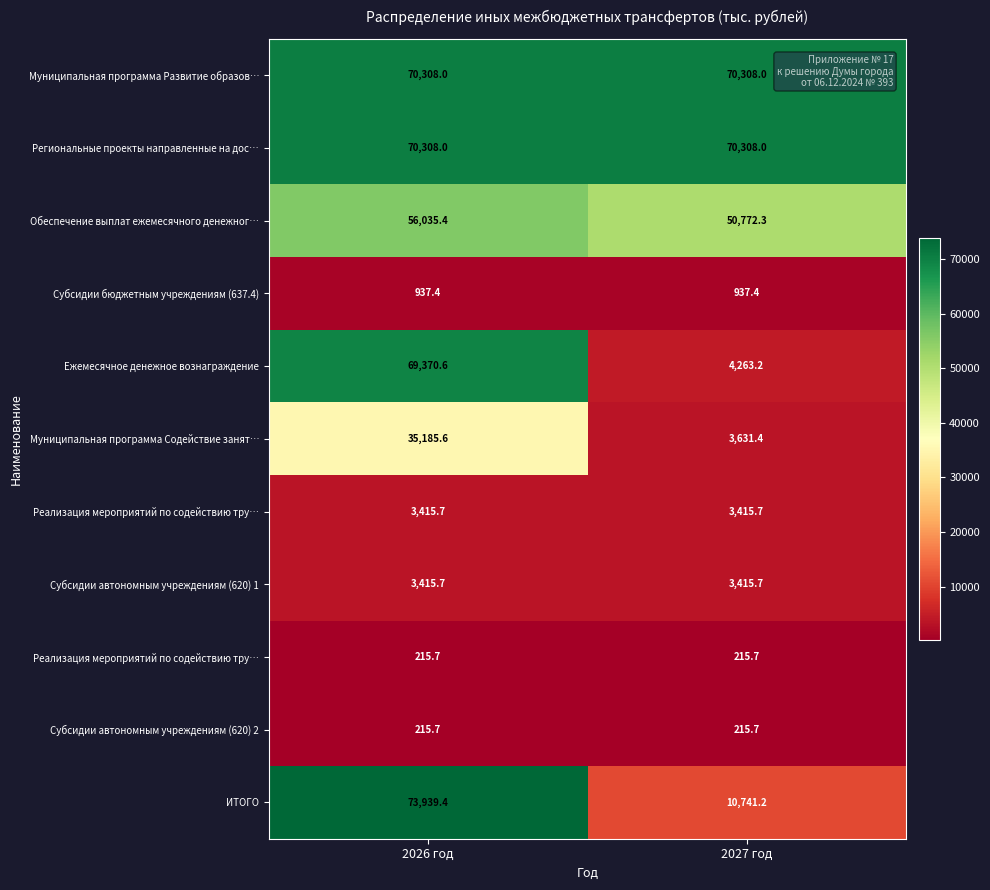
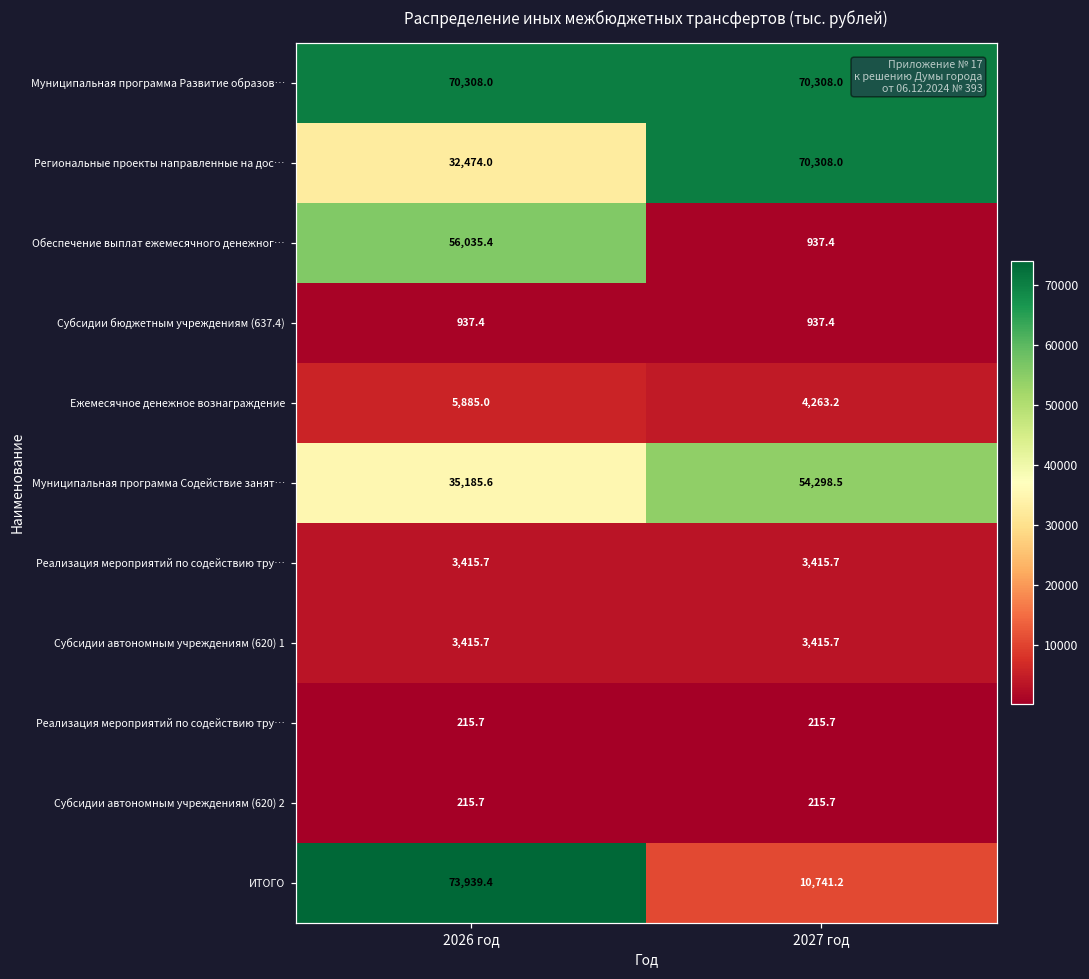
  {
    "Муниципальная программа Развитие образов…": {
      "2026 год": "70,308.0",
      "2027 год": "70,308.0"
    },
    "Региональные проекты направленные на дос…": {
-     "2026 год": "70,308.0",
+     "2026 год": "32,474.0",
      "2027 год": "70,308.0"
    },
    "Обеспечение выплат ежемесячного денежног…": {
      "2026 год": "56,035.4",
-     "2027 год": "50,772.3"
+     "2027 год": "937.4"
    },
    "Субсидии бюджетным учреждениям (637.4)": {
      "2026 год": "937.4",
      "2027 год": "937.4"
    },
    "Ежемесячное денежное вознаграждение": {
-     "2026 год": "69,370.6",
+     "2026 год": "5,885.0",
      "2027 год": "4,263.2"
    },
    "Муниципальная программа Содействие занят…": {
      "2026 год": "35,185.6",
-     "2027 год": "3,631.4"
+     "2027 год": "54,298.5"
    },
    "Субсидии автономным учреждениям (620) 1": {
      "2026 год": "3,415.7",
      "2027 год": "3,415.7"
    },
    "Субсидии автономным учреждениям (620) 2": {
      "2026 год": "215.7",
      "2027 год": "215.7"
    },
    "ИТОГО": {
      "2026 год": "73,939.4",
      "2027 год": "10,741.2"
    }
  }
